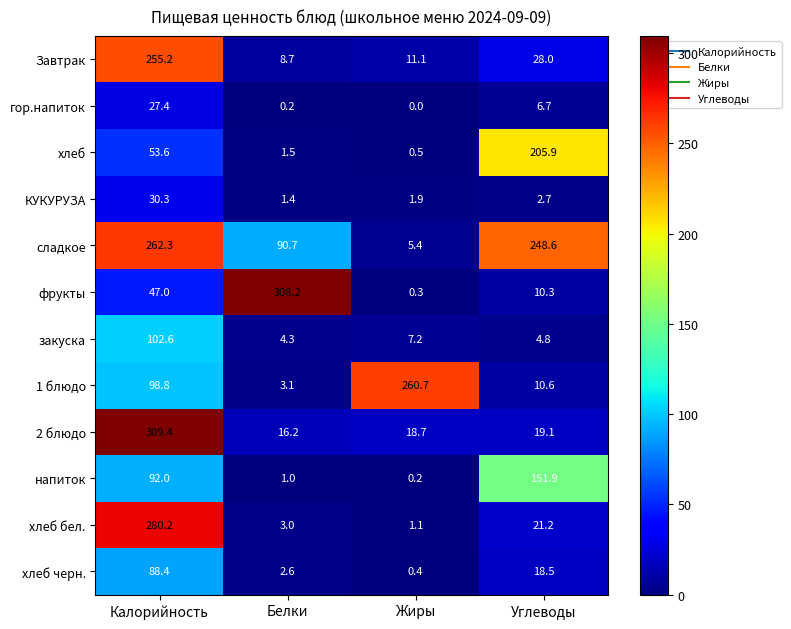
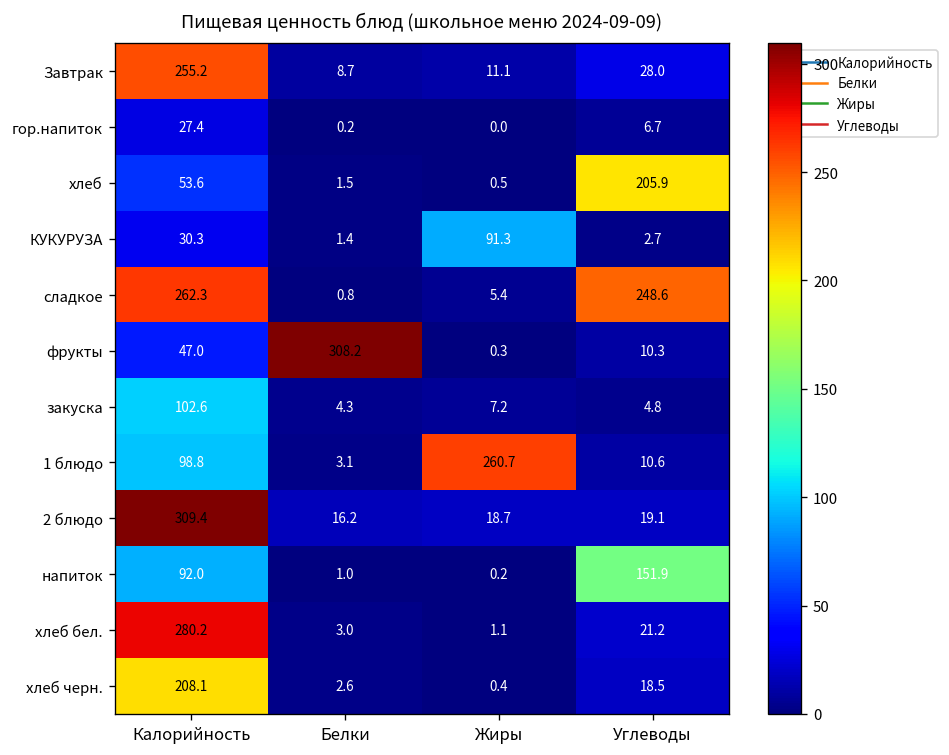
  {
    "Завтрак": {
      "Калорийность": 255.2,
      "Белки": 8.7,
      "Жиры": 11.1,
      "Углеводы": 28.0
    },
    "гор.напиток": {
      "Калорийность": 27.4,
      "Белки": 0.2,
      "Жиры": 0.0,
      "Углеводы": 6.7
    },
    "хлеб": {
      "Калорийность": 53.6,
      "Белки": 1.5,
      "Жиры": 0.5,
      "Углеводы": 205.9
    },
    "КУКУРУЗА": {
      "Калорийность": 30.3,
      "Белки": 1.4,
-     "Жиры": 1.9,
+     "Жиры": 91.3,
      "Углеводы": 2.7
    },
    "сладкое": {
      "Калорийность": 262.3,
-     "Белки": 90.7,
+     "Белки": 0.8,
      "Жиры": 5.4,
      "Углеводы": 248.6
    },
    "фрукты": {
      "Калорийность": 47.0,
      "Белки": 308.2,
      "Жиры": 0.3,
      "Углеводы": 10.3
    },
    "закуска": {
      "Калорийность": 102.6,
      "Белки": 4.3,
      "Жиры": 7.2,
      "Углеводы": 4.8
    },
    "1 блюдо": {
      "Калорийность": 98.8,
      "Белки": 3.1,
      "Жиры": 260.7,
      "Углеводы": 10.6
    },
    "2 блюдо": {
      "Калорийность": 309.4,
      "Белки": 16.2,
      "Жиры": 18.7,
      "Углеводы": 19.1
    },
    "напиток": {
      "Калорийность": 92.0,
      "Белки": 1.0,
      "Жиры": 0.2,
      "Углеводы": 151.9
    },
    "хлеб бел.": {
      "Калорийность": 280.2,
      "Белки": 3.0,
      "Жиры": 1.1,
      "Углеводы": 21.2
    },
    "хлеб черн.": {
-     "Калорийность": 88.4,
+     "Калорийность": 208.1,
      "Белки": 2.6,
      "Жиры": 0.4,
      "Углеводы": 18.5
    }
  }
